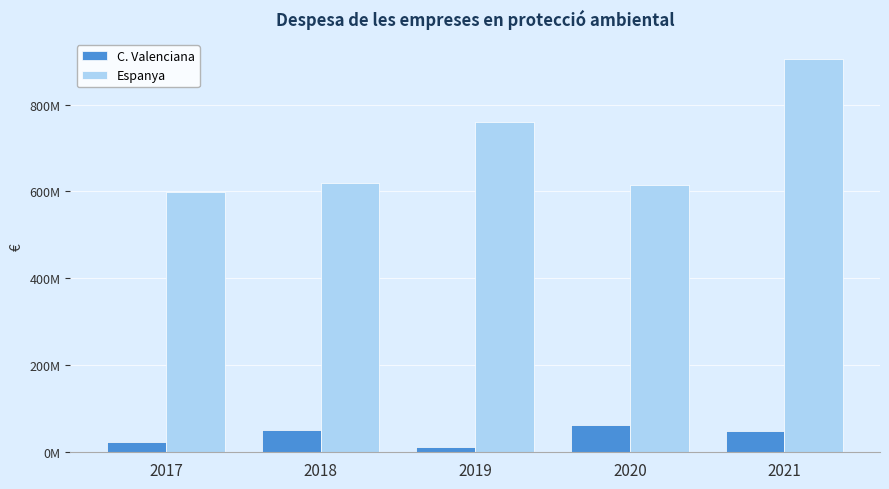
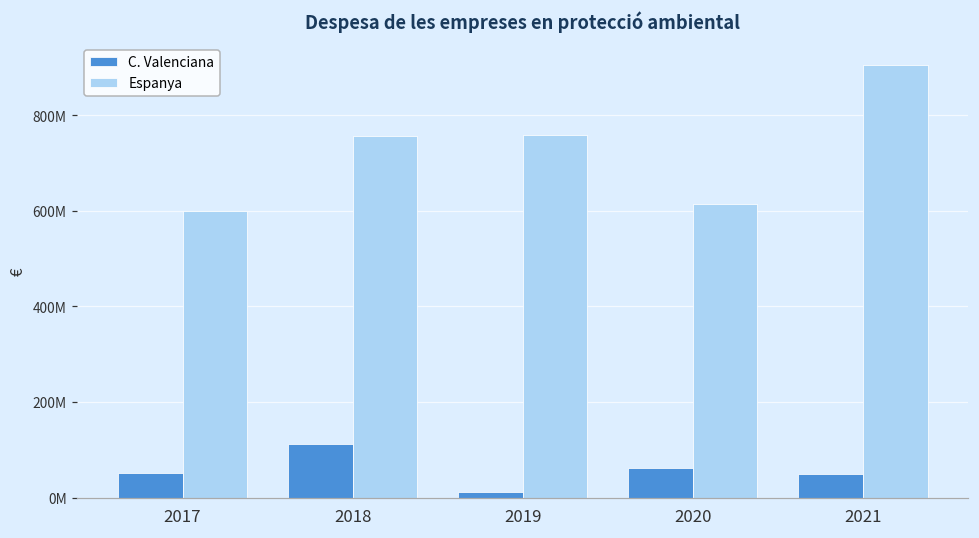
  {
    "C. Valenciana": {
-     "2017": 20000000,
-     "2018": 50000000,
+     "2017": 50000000,
+     "2018": 110000000,
      "2019": 10000000,
      "2020": 60000000,
      "2021": 50000000
    },
    "Espanya": {
      "2017": 600000000,
-     "2018": 620000000,
+     "2018": 760000000,
      "2019": 760000000,
      "2020": 610000000,
      "2021": 910000000
    }
  }
